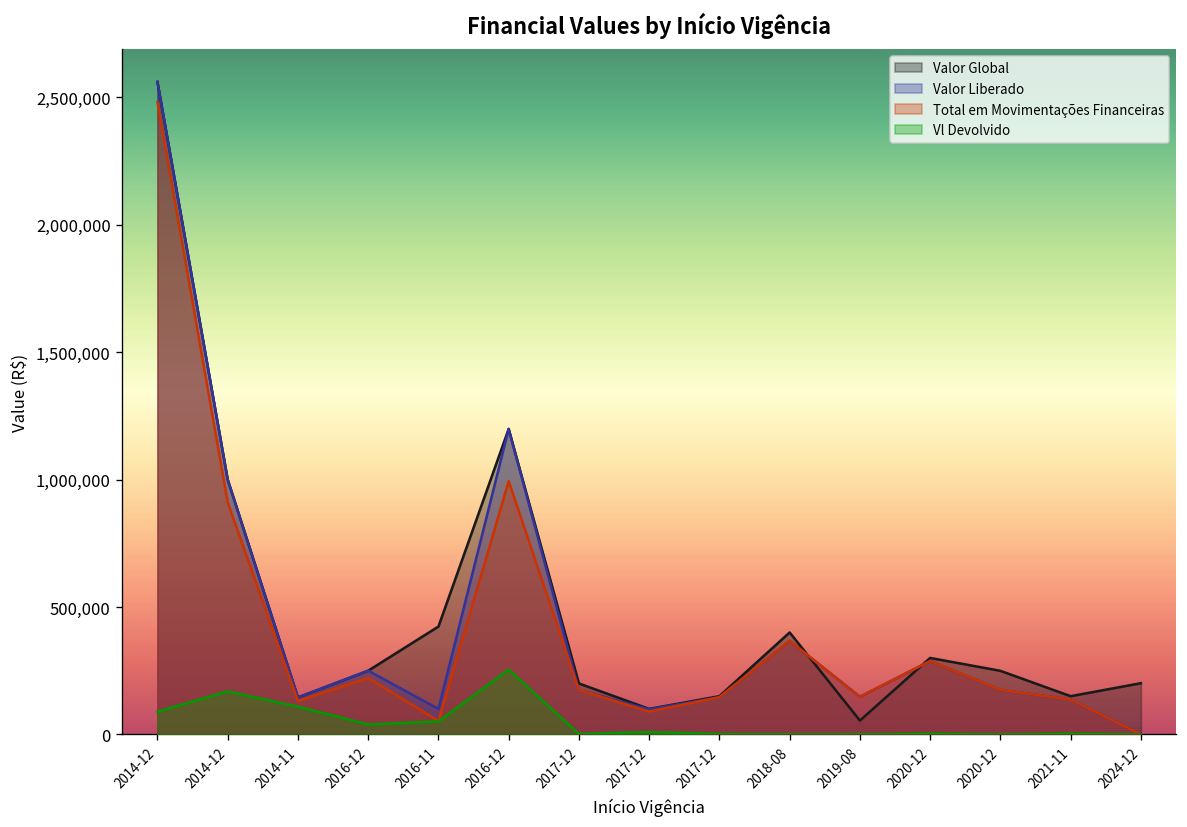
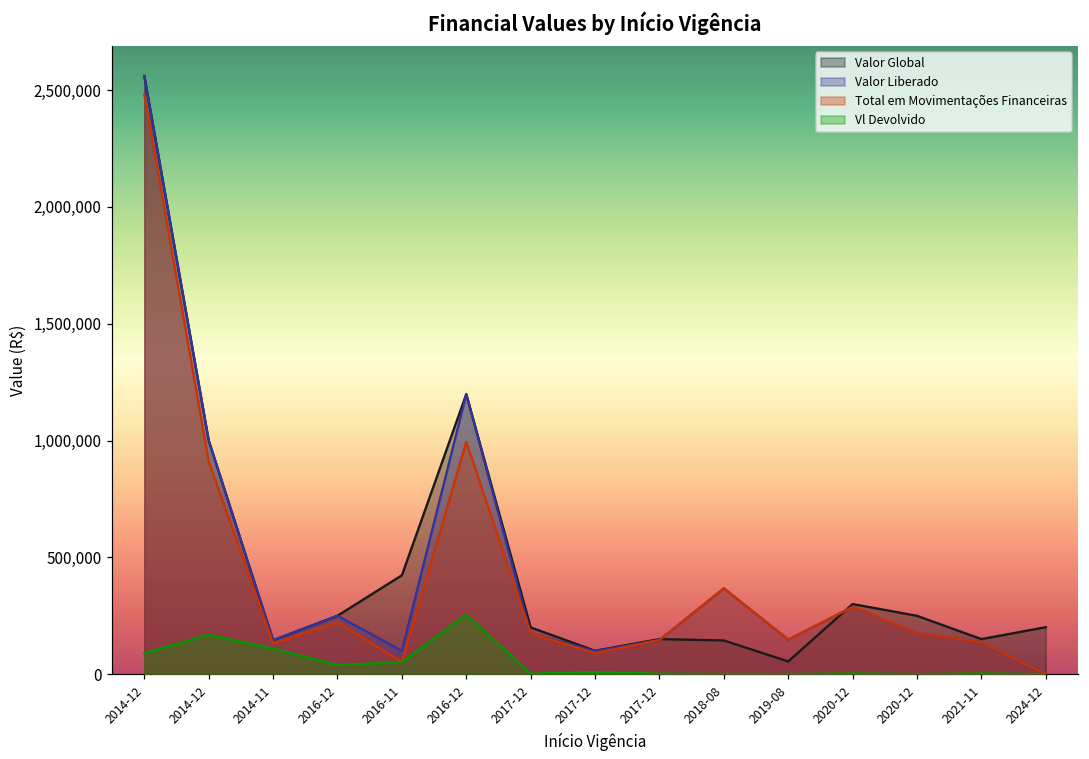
  {
    "Valor Global": {
      "2016-11": "420,000",
-     "2018-08": "400,000",
+     "2018-08": "140,000",
      "2019-08": "50,000",
      "2021-11": "150,000",
      "2024-12": "200,000"
    },
    "Valor Liberado": {
      "2016-11": "100,000"
    },
    "Total em Movimentações Financeiras": {
      "2014-11": "130,000"
    },
    "Vl Devolvido": {
      "2014-11": "110,000",
      "2018-08": "0",
      "2019-08": "0",
      "2021-11": "0"
    }
  }
